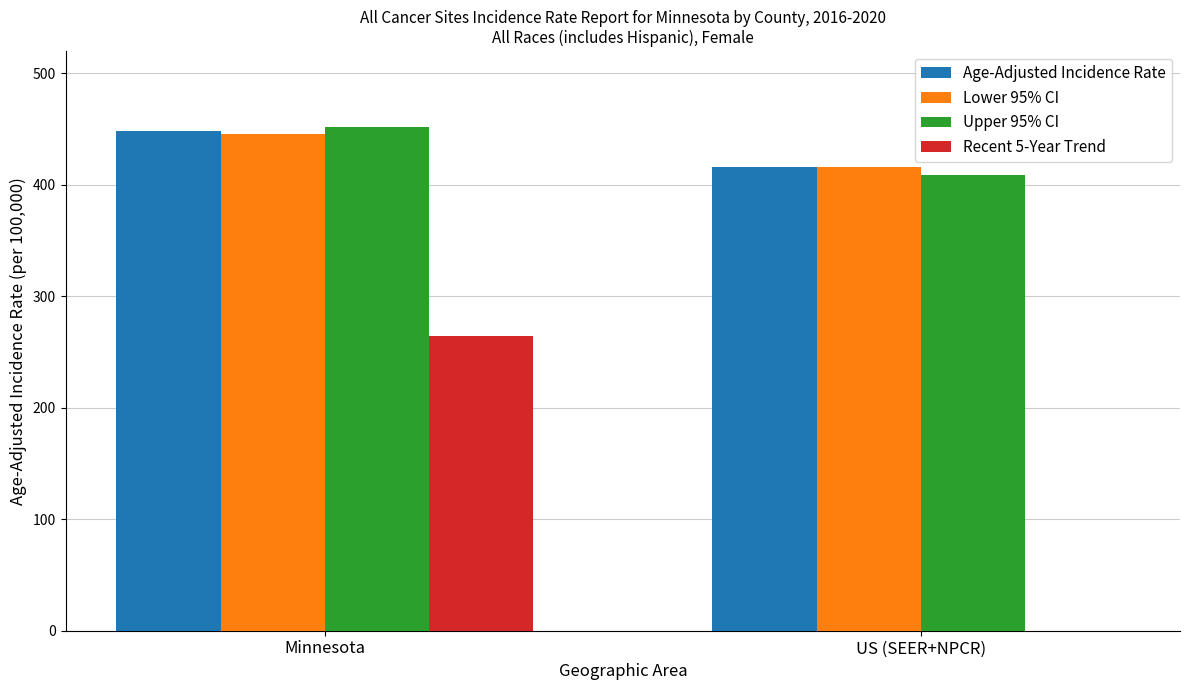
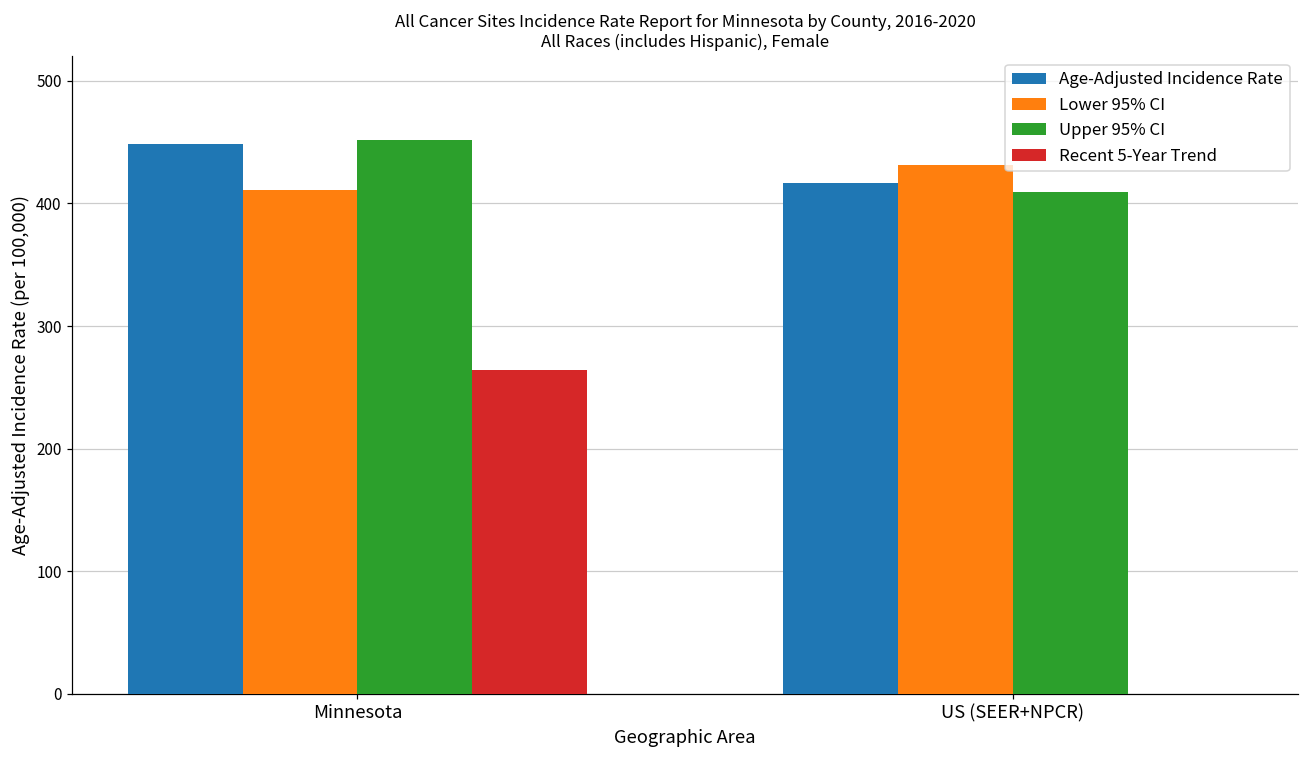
  {
    "Age-Adjusted Incidence Rate": {
      "Minnesota": 449,
      "US (SEER+NPCR)": 416
    },
    "Lower 95% CI": {
-     "Minnesota": 446,
-     "US (SEER+NPCR)": 416
+     "Minnesota": 411,
+     "US (SEER+NPCR)": 431
    },
    "Upper 95% CI": {
      "Minnesota": 452,
      "US (SEER+NPCR)": 409
    },
    "Recent 5-Year Trend": {
      "Minnesota": 264
    }
  }
